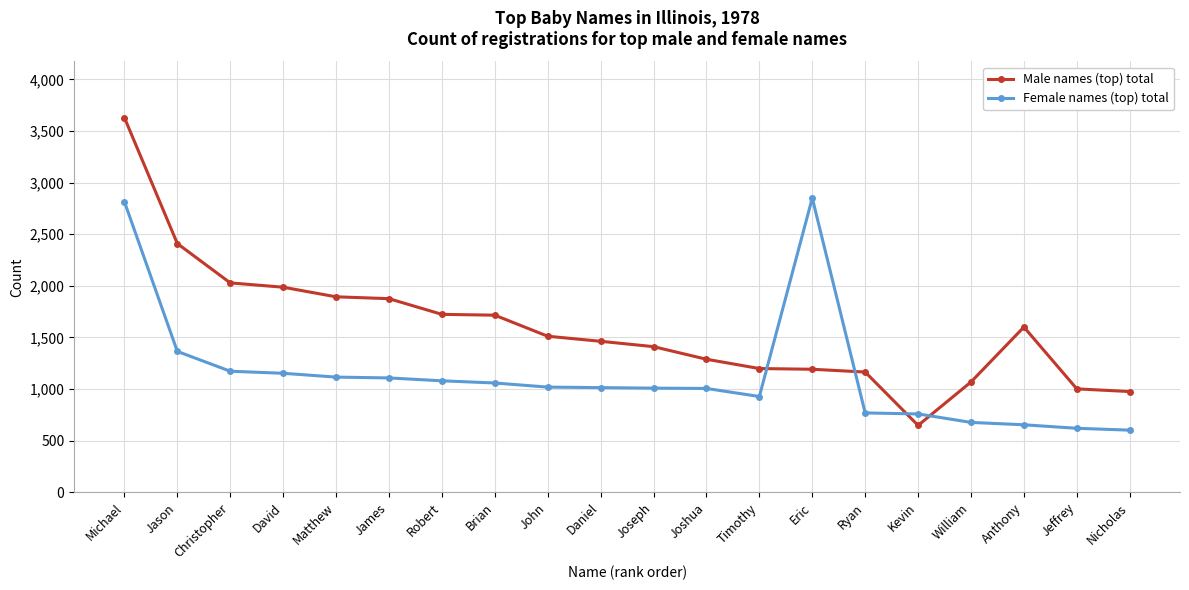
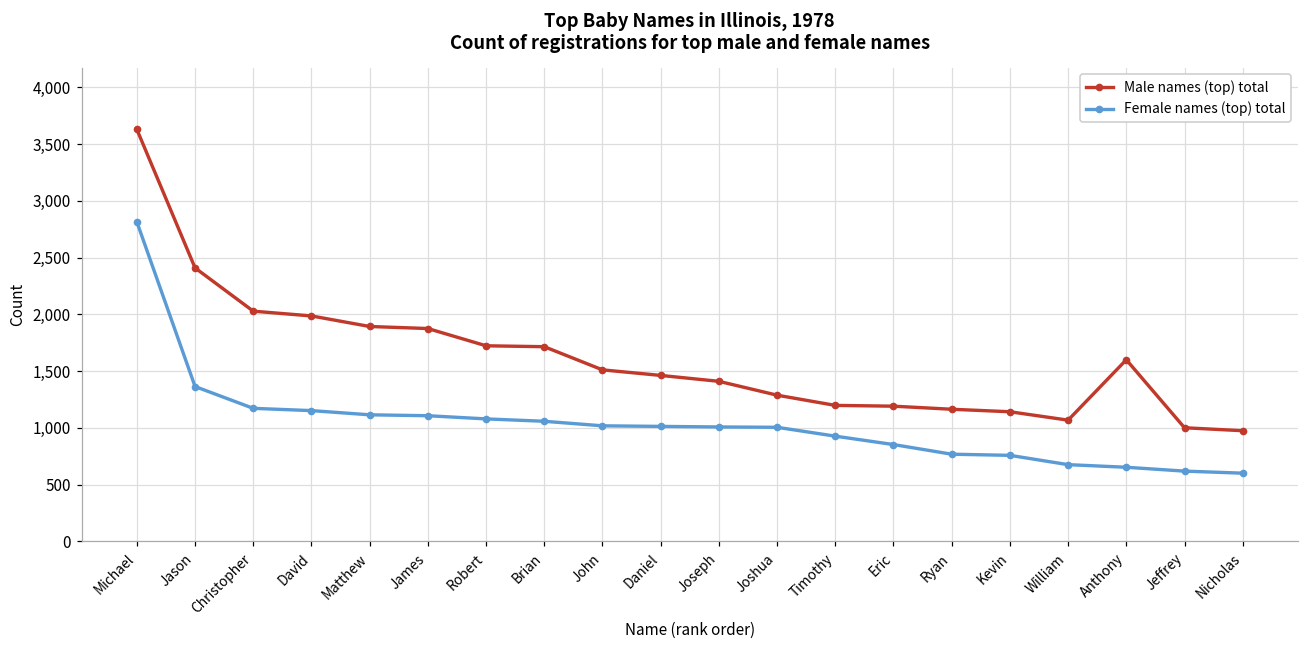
  {
    "Male names (top) total": {
      "Michael": "3,630",
      "Jason": "2,410",
      "Christopher": "2,030",
      "David": "1,990",
      "Matthew": "1,890",
      "James": "1,880",
      "Robert": "1,720",
      "Brian": "1,720",
      "John": "1,510",
      "Daniel": "1,460",
      "Joseph": "1,410",
      "Joshua": "1,290",
      "Timothy": "1,200",
      "Eric": "1,190",
      "Ryan": "1,160",
-     "Kevin": "650",
+     "Kevin": "1,140",
      "William": "1,070",
      "Anthony": "1,600",
      "Jeffrey": "1,000",
      "Nicholas": "980"
    },
    "Female names (top) total": {
      "Michael": "2,810",
      "Jason": "1,360",
      "Christopher": "1,170",
      "David": "1,150",
      "Matthew": "1,120",
      "James": "1,110",
      "Robert": "1,080",
      "Brian": "1,060",
      "John": "1,020",
      "Daniel": "1,010",
      "Joseph": "1,010",
      "Joshua": "1,010",
      "Timothy": "930",
-     "Eric": "2,850",
+     "Eric": "850",
      "Ryan": "770",
      "Kevin": "760",
      "William": "680",
      "Anthony": "650",
      "Jeffrey": "620",
      "Nicholas": "600"
    }
  }
